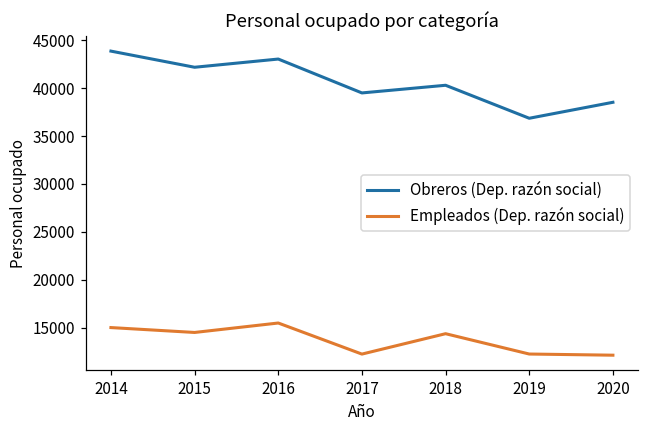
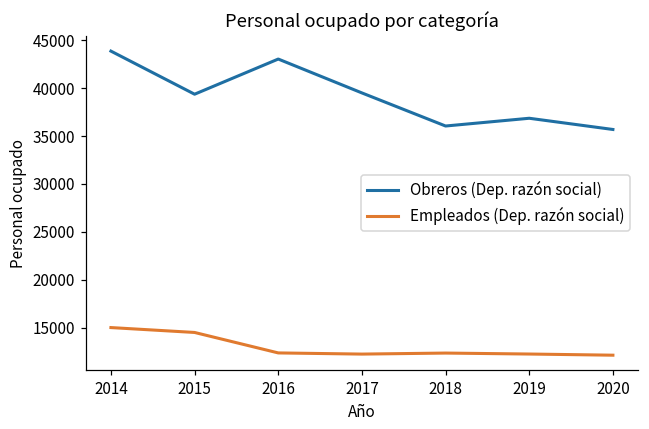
  {
    "Obreros (Dep. razón social)": {
      "2014": 44000,
-     "2015": 42000,
+     "2015": 39000,
      "2016": 43000,
      "2017": 40000,
-     "2018": 40000,
+     "2018": 36000,
      "2019": 37000,
-     "2020": 39000
+     "2020": 36000
    },
    "Empleados (Dep. razón social)": {
      "2014": 15000,
      "2015": 14000,
-     "2016": 15000,
+     "2016": 12000,
      "2017": 12000,
-     "2018": 14000,
+     "2018": 12000,
      "2019": 12000,
      "2020": 12000
    }
  }
